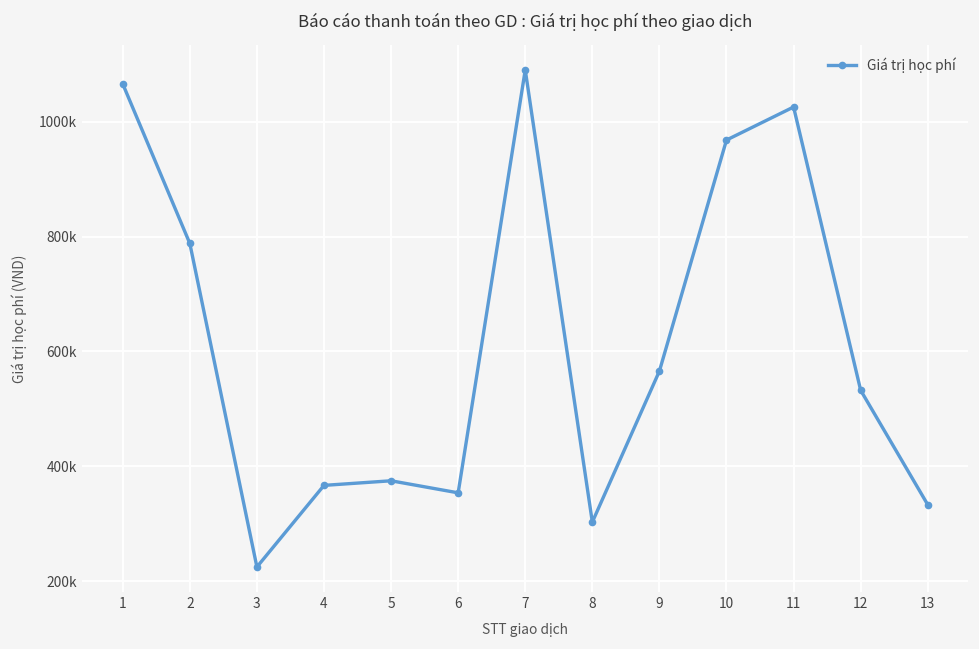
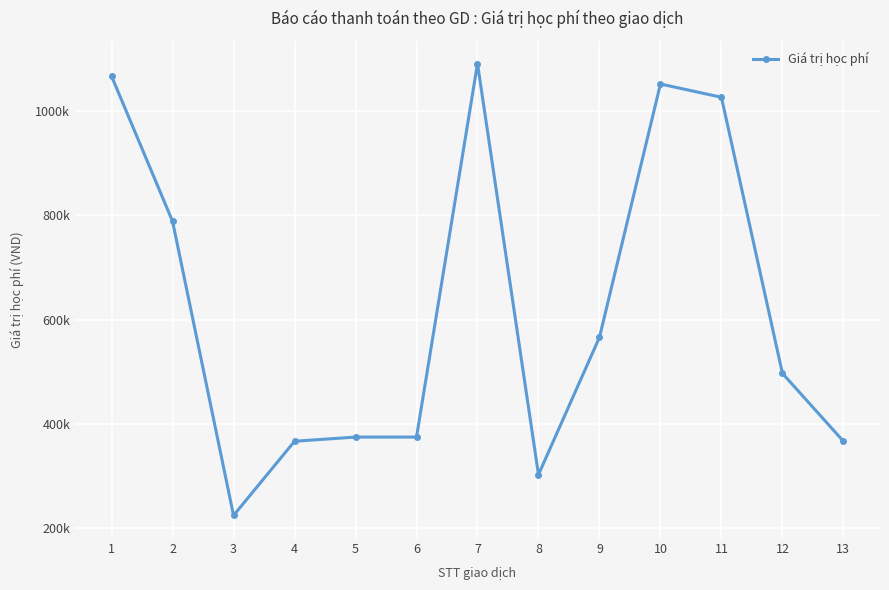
  {
    "1": 1070000,
    "2": 790000,
    "3": 230000,
    "4": 370000,
    "5": 380000,
-   "6": 350000,
+   "6": 380000,
    "7": 1090000,
    "8": 300000,
    "9": 570000,
-   "10": 970000,
+   "10": 1050000,
    "11": 1030000,
-   "12": 530000,
-   "13": 330000
+   "12": 500000,
+   "13": 370000
  }
